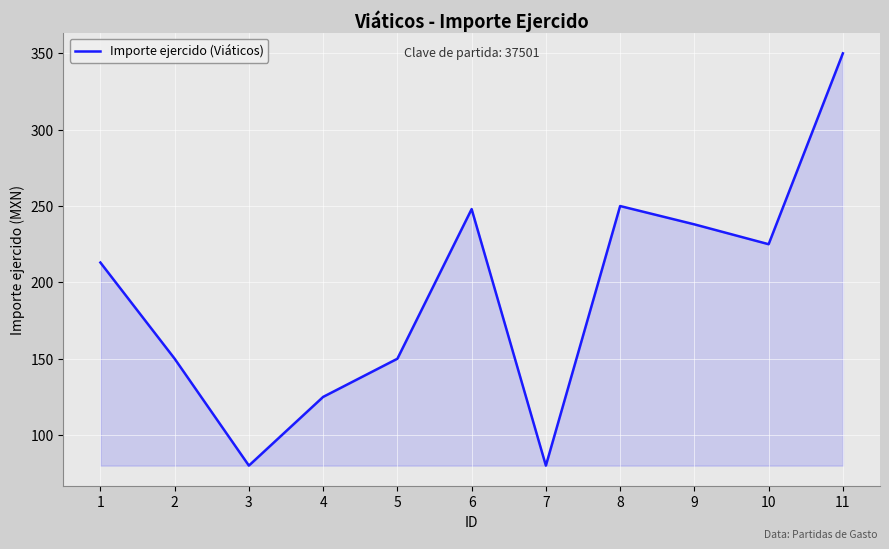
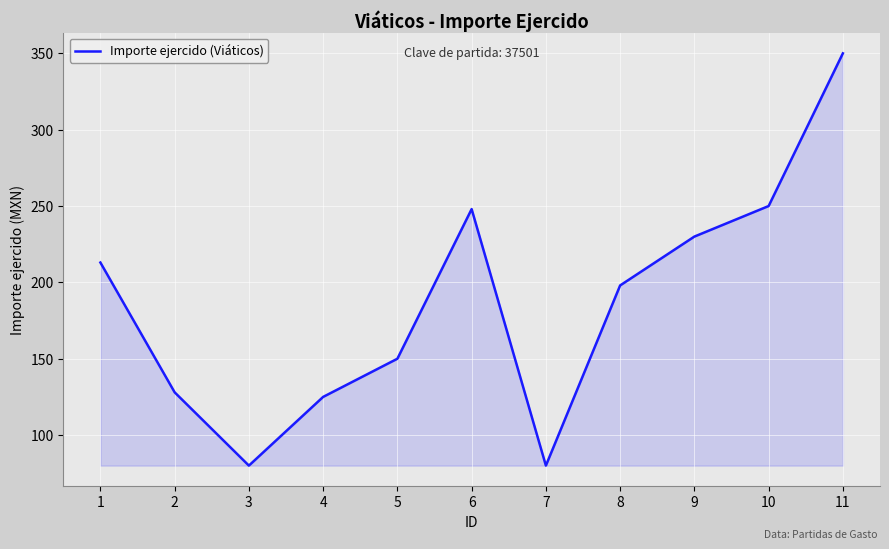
  {
    "1": 213,
-   "2": 150,
+   "2": 128,
    "3": 80,
    "4": 125,
    "5": 150,
    "6": 248,
    "7": 80,
-   "8": 250,
-   "9": 238,
-   "10": 225,
+   "8": 198,
+   "9": 230,
+   "10": 250,
    "11": 350
  }
